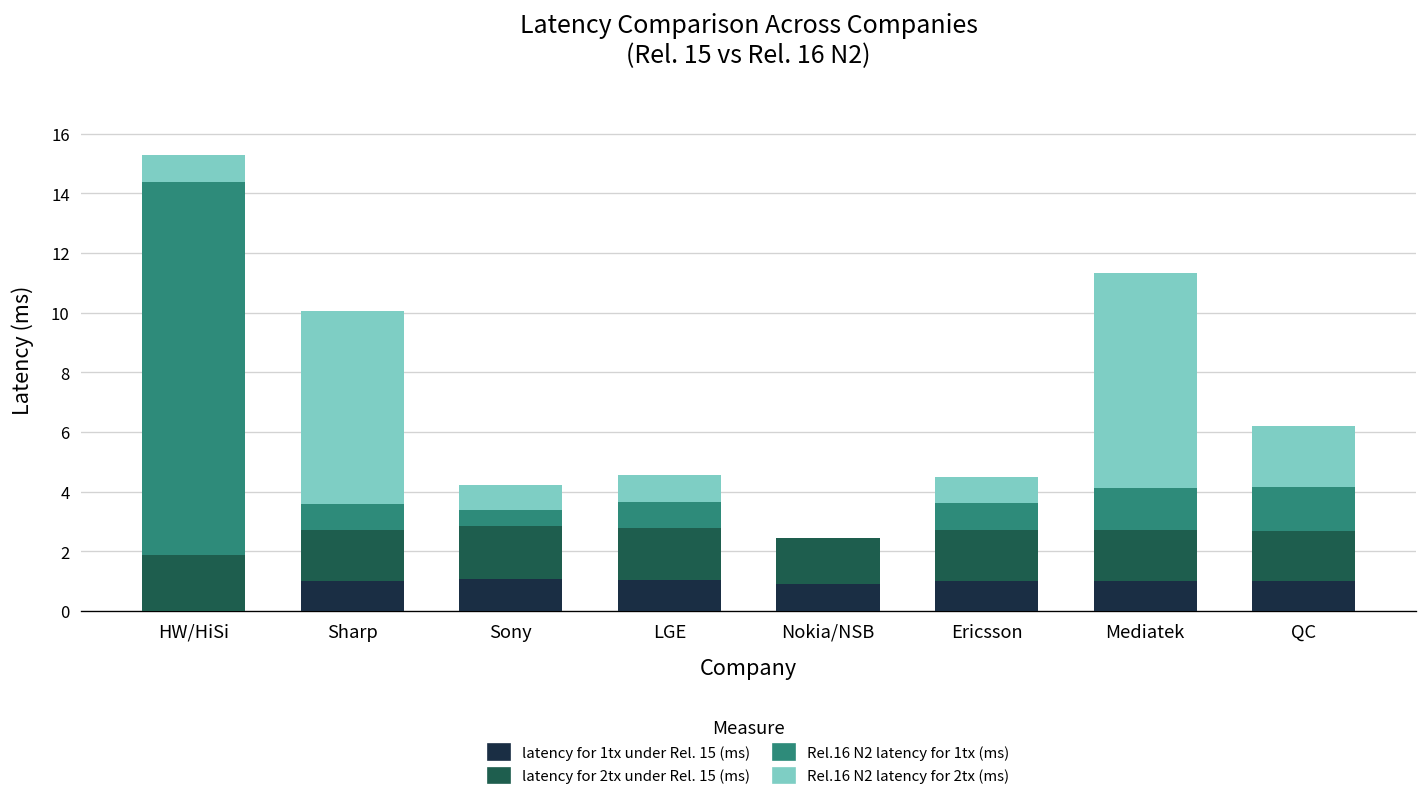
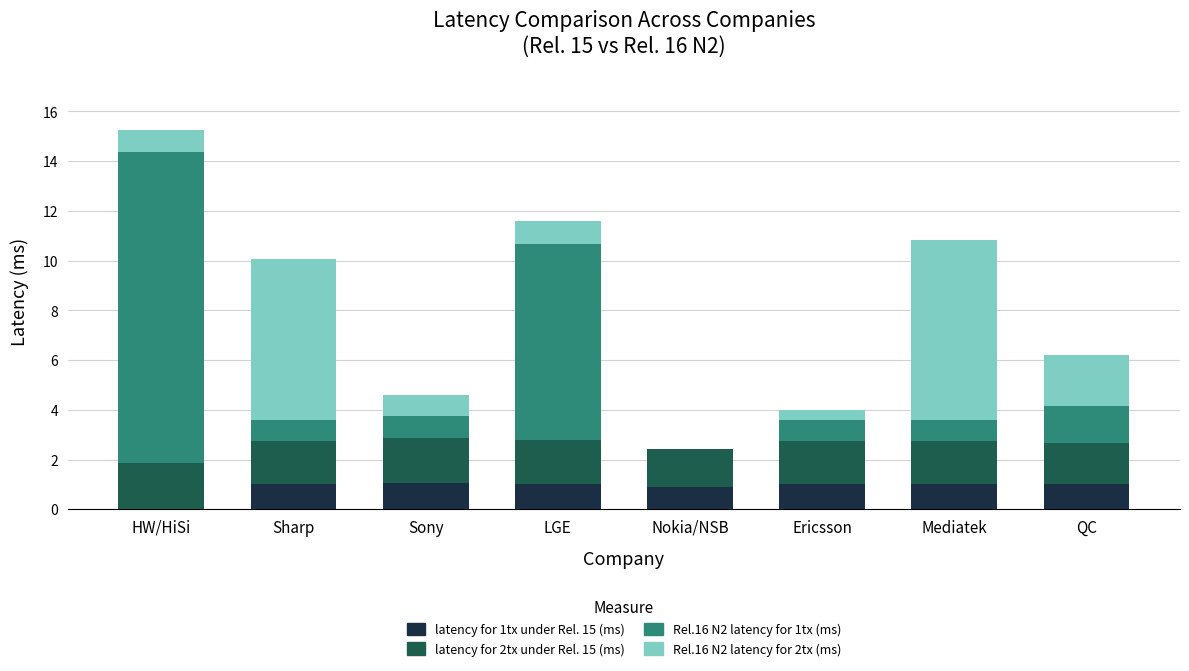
  {
    "Rel.16 N2 latency for 1tx (ms)": {
      "HW/HiSi": 12.5,
      "Sharp": 0.9,
-     "Sony": 0.5,
-     "LGE": 0.9,
+     "Sony": 0.9,
+     "LGE": 7.9,
      "Nokia/NSB": 0.0,
      "Ericsson": 0.9,
-     "Mediatek": 1.4,
+     "Mediatek": 0.9,
      "QC": 1.5
    },
    "Rel.16 N2 latency for 2tx (ms)": {
      "HW/HiSi": 0.9,
      "Sharp": 6.4,
      "Sony": 0.9,
      "LGE": 0.9,
      "Nokia/NSB": 0.0,
-     "Ericsson": 0.9,
+     "Ericsson": 0.4,
      "Mediatek": 7.2,
      "QC": 2.0
    }
  }
